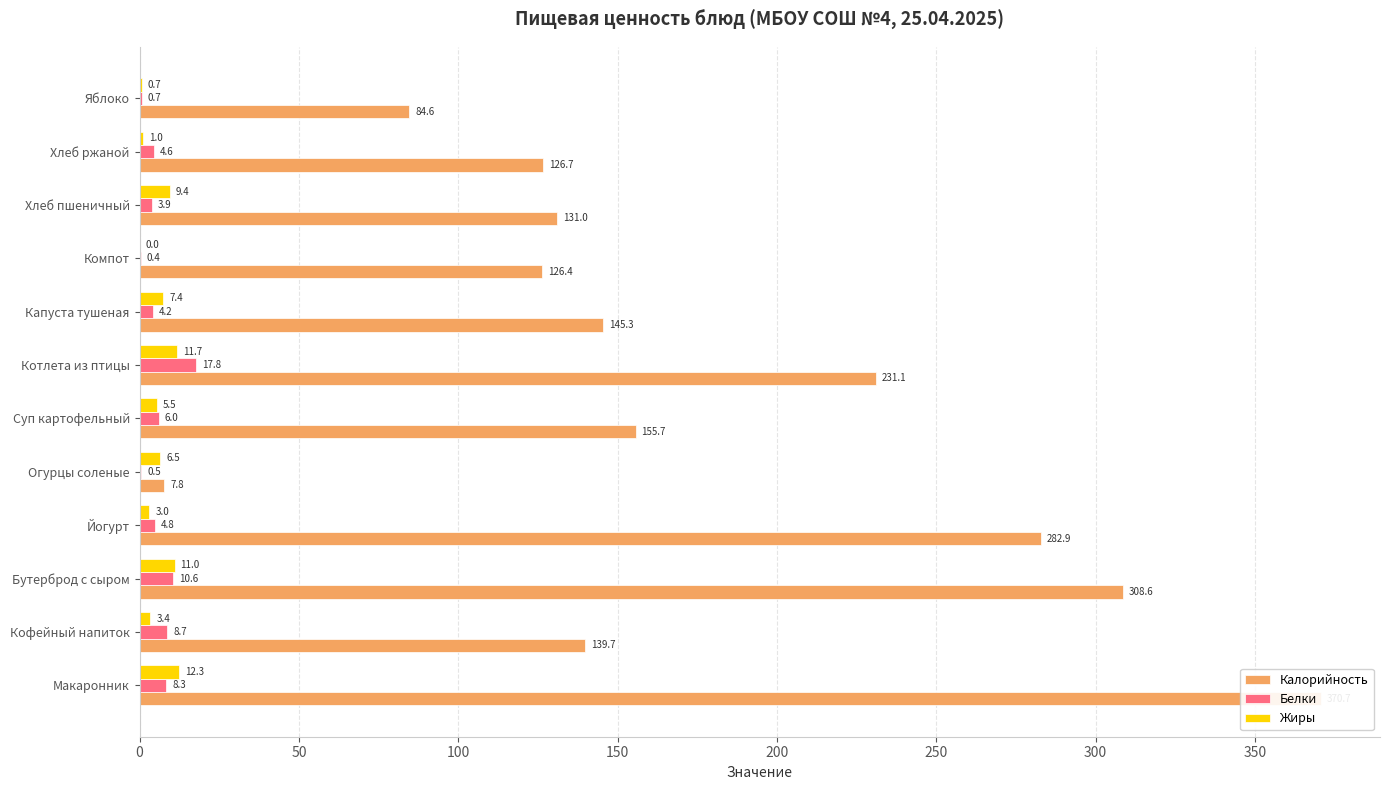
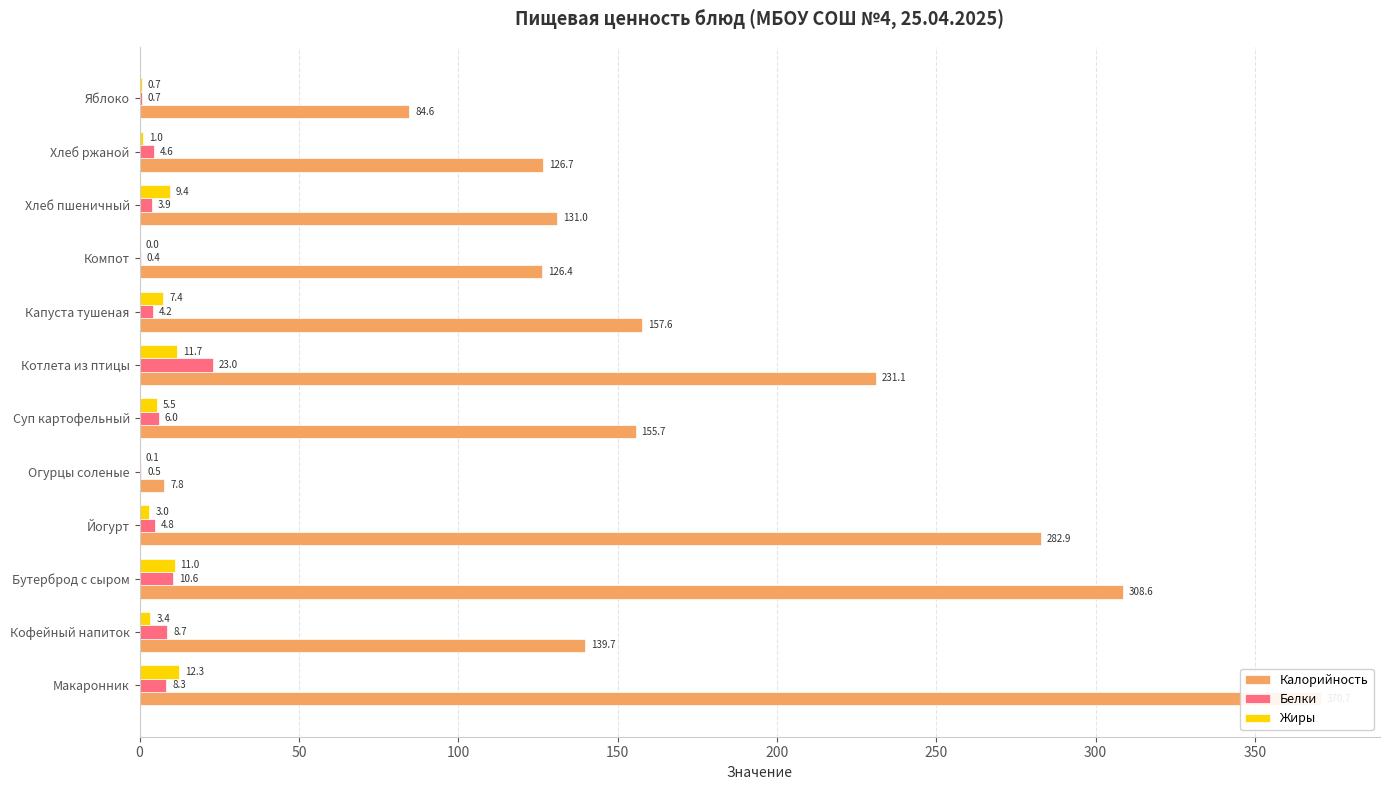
  {
    "Калорийность": {
      "Яблоко": 84.6,
      "Хлеб ржаной": 126.7,
      "Хлеб пшеничный": 131.0,
      "Компот": 126.4,
-     "Капуста тушеная": 145.3,
+     "Капуста тушеная": 157.6,
      "Котлета из птицы": 231.1,
      "Суп картофельный": 155.7,
      "Огурцы соленые": 7.8,
      "Йогурт": 282.9,
      "Бутерброд с сыром": 308.6,
      "Кофейный напиток": 139.7
    },
    "Белки": {
      "Яблоко": 0.7,
      "Хлеб ржаной": 4.6,
      "Хлеб пшеничный": 3.9,
      "Компот": 0.4,
      "Капуста тушеная": 4.2,
-     "Котлета из птицы": 17.8,
+     "Котлета из птицы": 23.0,
      "Суп картофельный": 6.0,
      "Огурцы соленые": 0.5,
      "Йогурт": 4.8,
      "Бутерброд с сыром": 10.6,
      "Кофейный напиток": 8.7,
      "Макаронник": 8.3
    },
    "Жиры": {
      "Яблоко": 0.7,
      "Хлеб ржаной": 1.0,
      "Хлеб пшеничный": 9.4,
      "Компот": 0.0,
      "Капуста тушеная": 7.4,
      "Котлета из птицы": 11.7,
      "Суп картофельный": 5.5,
-     "Огурцы соленые": 6.5,
+     "Огурцы соленые": 0.1,
      "Йогурт": 3.0,
      "Бутерброд с сыром": 11.0,
      "Кофейный напиток": 3.4,
      "Макаронник": 12.3
    }
  }
